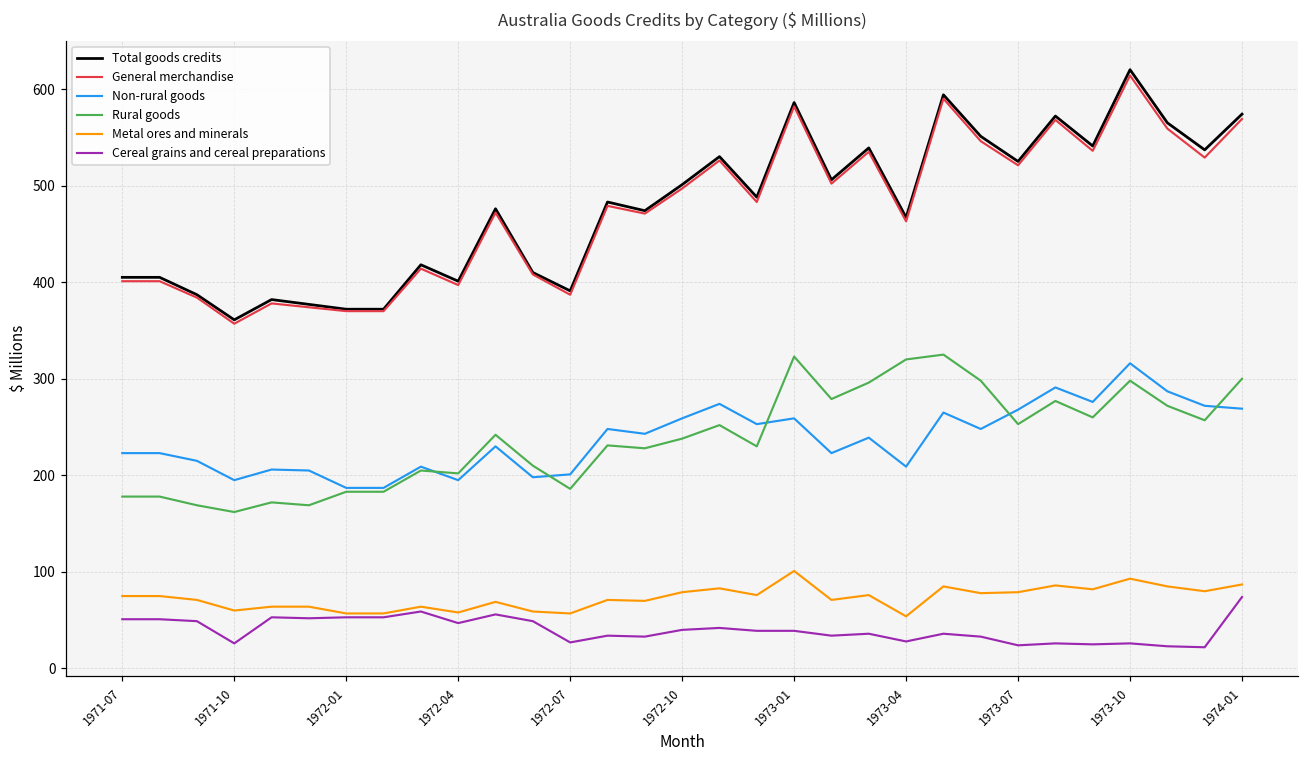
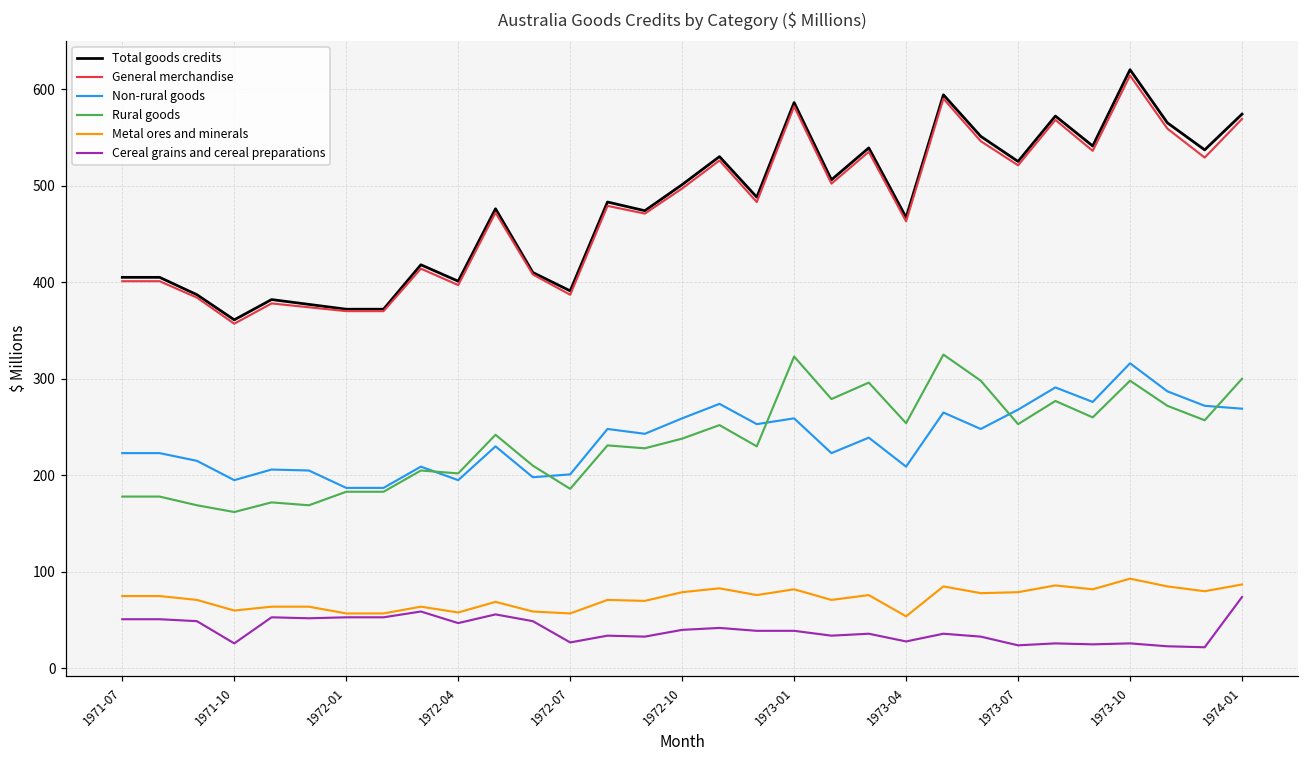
  {
    "Total goods credits": {
      "1971-07": 410,
      "1971-10": 360,
      "1972-04": 400,
      "1972-07": 390,
      "1972-10": 500,
      "1973-01": 590,
      "1973-04": 470,
      "1973-07": 530,
      "1973-10": 620,
      "1974-01": 570
    },
    "General merchandise": {
      "1971-07": 400,
      "1971-10": 360,
      "1972-04": 400,
      "1972-07": 390,
      "1972-10": 500,
      "1973-01": 580,
      "1973-04": 460,
      "1973-07": 520,
      "1973-10": 610,
      "1974-01": 570
    },
    "Non-rural goods": {
      "1971-07": 220,
      "1971-10": 200,
      "1972-01": 190,
      "1972-04": 200,
      "1972-07": 200,
      "1972-10": 260,
      "1973-01": 260,
      "1973-04": 210,
      "1973-07": 270,
      "1973-10": 320,
      "1974-01": 270
    },
    "Rural goods": {
      "1971-07": 180,
      "1971-10": 160,
      "1972-01": 180,
      "1972-04": 200,
      "1972-07": 190,
      "1972-10": 240,
      "1973-01": 320,
-     "1973-04": 320,
+     "1973-04": 250,
      "1973-07": 250,
      "1973-10": 300,
      "1974-01": 300
    },
    "Metal ores and minerals": {
      "1971-07": 80,
      "1971-10": 60,
      "1972-01": 60,
      "1972-04": 60,
      "1972-07": 60,
      "1972-10": 80,
-     "1973-01": 100,
+     "1973-01": 80,
      "1973-04": 50,
      "1973-07": 80,
      "1973-10": 90,
      "1974-01": 90
    },
    "Cereal grains and cereal preparations": {
      "1971-07": 50,
      "1971-10": 30,
      "1972-01": 50,
      "1972-04": 50,
      "1972-07": 30,
      "1972-10": 40,
      "1973-01": 40,
      "1973-04": 30,
      "1973-07": 20,
      "1973-10": 30,
      "1974-01": 70
    }
  }
